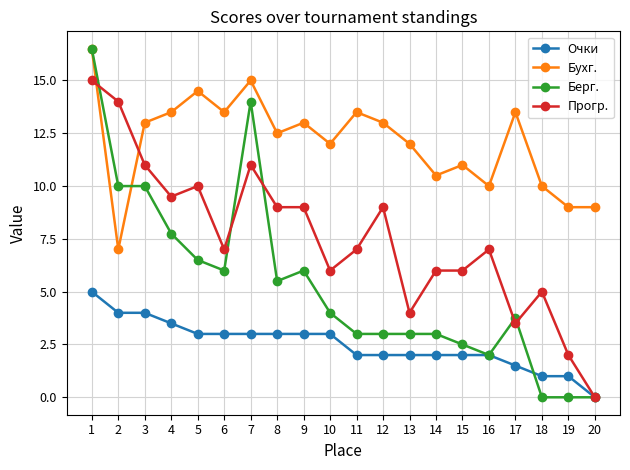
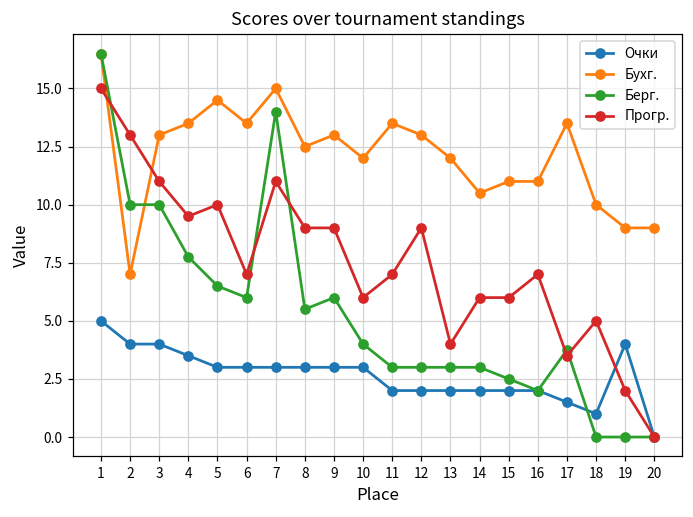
  {
    "Очки": {
      "1": 5,
      "2": 4,
      "3": 4,
      "4": 3.5,
      "5": 3,
      "6": 3,
      "7": 3,
      "8": 3,
      "9": 3,
      "10": 3,
      "11": 2,
      "12": 2,
      "13": 2,
      "14": 2,
      "15": 2,
      "17": 1.5,
      "18": 1,
-     "19": 1
+     "19": 4
    },
    "Бухг.": {
      "2": 7,
      "3": 13,
      "4": 13.5,
      "5": 14.5,
      "6": 13.5,
      "7": 15,
      "8": 12.5,
      "9": 13,
      "10": 12,
      "11": 13.5,
      "12": 13,
      "13": 12,
      "14": 10.5,
      "15": 11,
-     "16": 10,
+     "16": 11,
      "17": 13.5,
      "18": 10,
      "19": 9,
      "20": 9
    },
    "Берг.": {
      "2": 10,
      "3": 10,
      "4": 7.8,
      "5": 6.5,
      "6": 6,
      "7": 14,
      "8": 5.5,
      "9": 6,
      "10": 4,
      "11": 3,
      "12": 3,
      "13": 3,
      "14": 3,
      "15": 2.5,
      "17": 3.8,
      "18": 0,
      "19": 0
    },
    "Прогр.": {
      "1": 15,
-     "2": 14,
+     "2": 13,
      "3": 11,
      "4": 9.5,
      "5": 10,
      "6": 7,
      "7": 11,
      "8": 9,
      "9": 9,
      "10": 6,
      "11": 7,
      "12": 9,
      "13": 4,
      "14": 6,
      "15": 6,
      "16": 7,
      "17": 3.5,
      "18": 5,
      "19": 2
    }
  }
